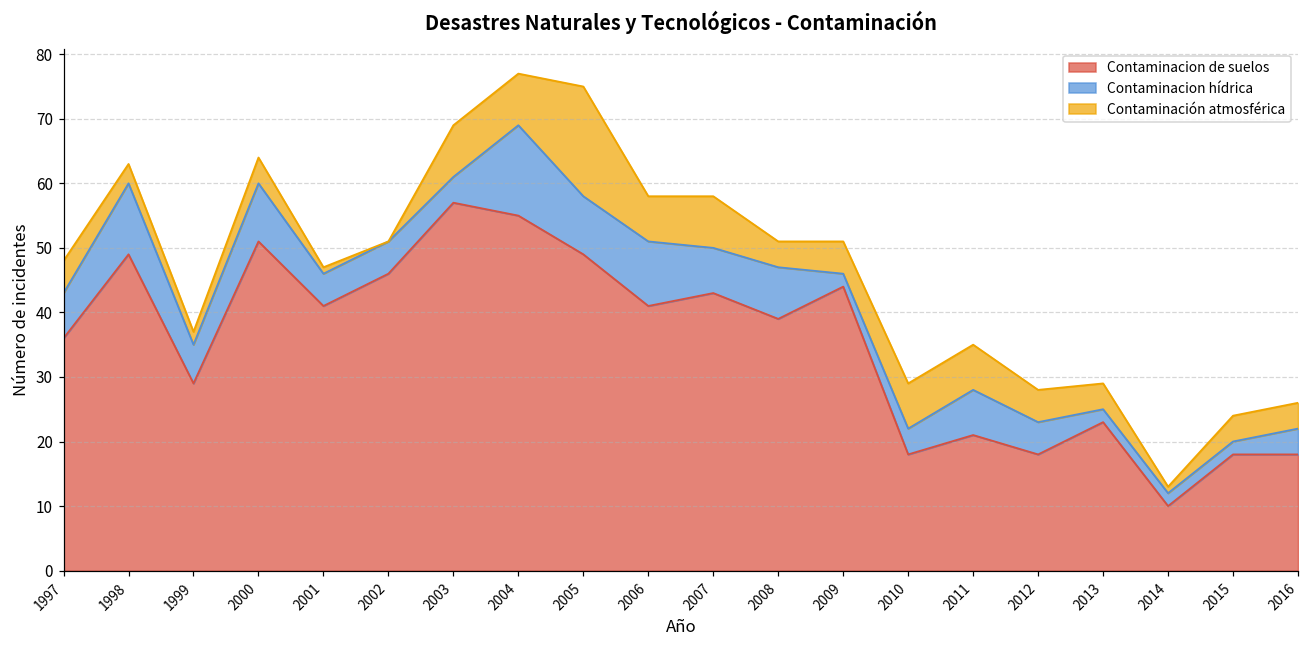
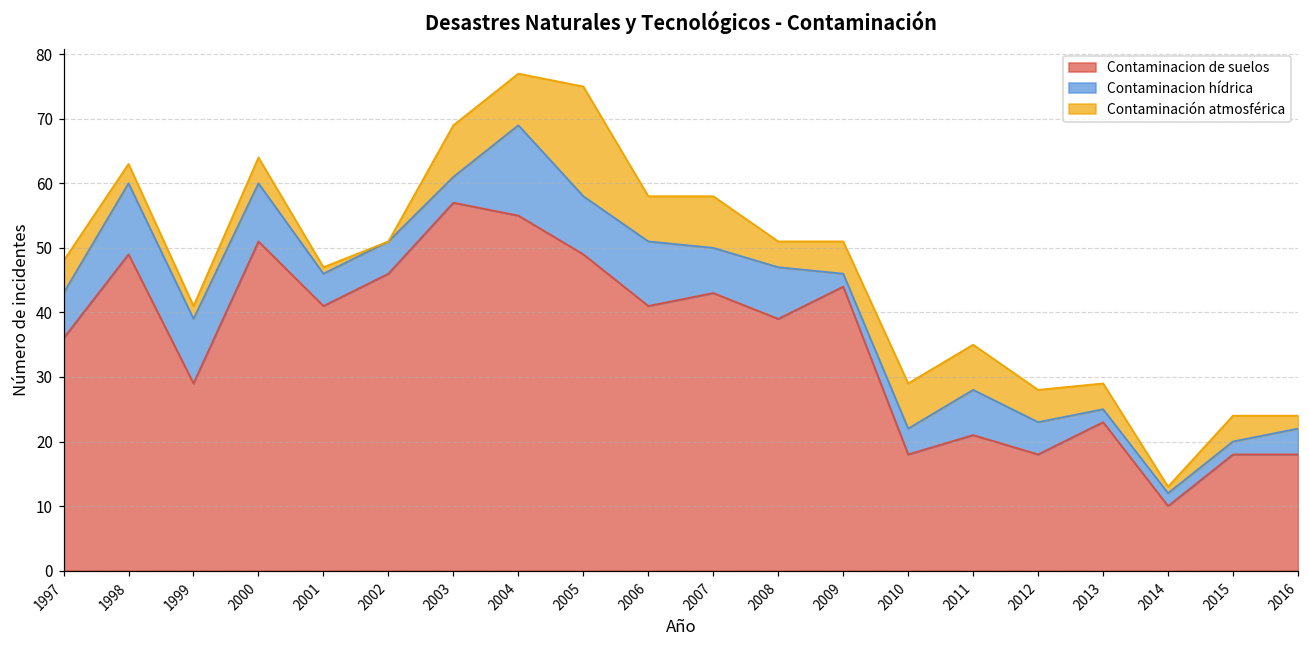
  {
    "Contaminacion de suelos": {
      "1997": 36,
      "1998": 49,
      "1999": 29,
      "2000": 51,
      "2001": 41,
      "2002": 46,
      "2003": 57,
      "2004": 55,
      "2005": 49,
      "2006": 41,
      "2007": 43,
      "2008": 39,
      "2009": 44,
      "2010": 18,
      "2011": 21,
      "2012": 18,
      "2013": 23,
      "2014": 10,
      "2015": 18,
      "2016": 18
    },
    "Contaminacion hídrica": {
      "1997": 7,
      "1998": 11,
-     "1999": 6,
+     "1999": 10,
      "2000": 9,
      "2001": 5,
      "2003": 4,
      "2004": 14,
      "2005": 9,
      "2006": 10,
      "2007": 7,
      "2008": 8,
      "2009": 2,
      "2010": 4,
      "2011": 7,
      "2012": 5,
      "2013": 2,
      "2014": 2,
      "2015": 2,
      "2016": 4
    },
    "Contaminación atmosférica": {
      "1997": 5,
      "1998": 3,
      "1999": 2,
      "2000": 4,
      "2001": 1,
      "2003": 8,
      "2004": 8,
      "2005": 17,
      "2006": 7,
      "2007": 8,
      "2008": 4,
      "2009": 5,
      "2010": 7,
      "2011": 7,
      "2012": 5,
      "2013": 4,
      "2014": 1,
      "2015": 4,
-     "2016": 4
+     "2016": 2
    }
  }
